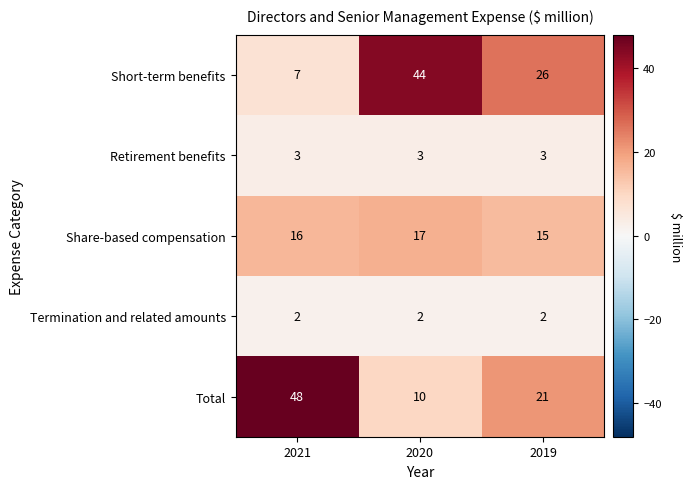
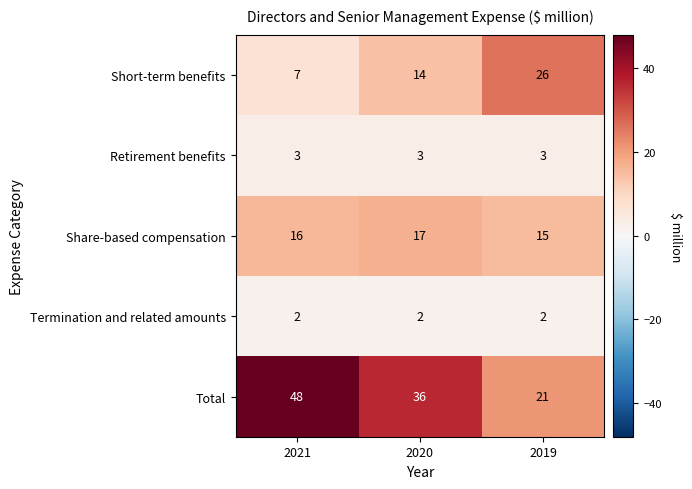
  {
    "Short-term benefits": {
      "2021": 7,
-     "2020": 44,
+     "2020": 14,
      "2019": 26
    },
    "Retirement benefits": {
      "2021": 3,
      "2020": 3,
      "2019": 3
    },
    "Share-based compensation": {
      "2021": 16,
      "2020": 17,
      "2019": 15
    },
    "Termination and related amounts": {
      "2021": 2,
      "2020": 2,
      "2019": 2
    },
    "Total": {
      "2021": 48,
-     "2020": 10,
+     "2020": 36,
      "2019": 21
    }
  }
